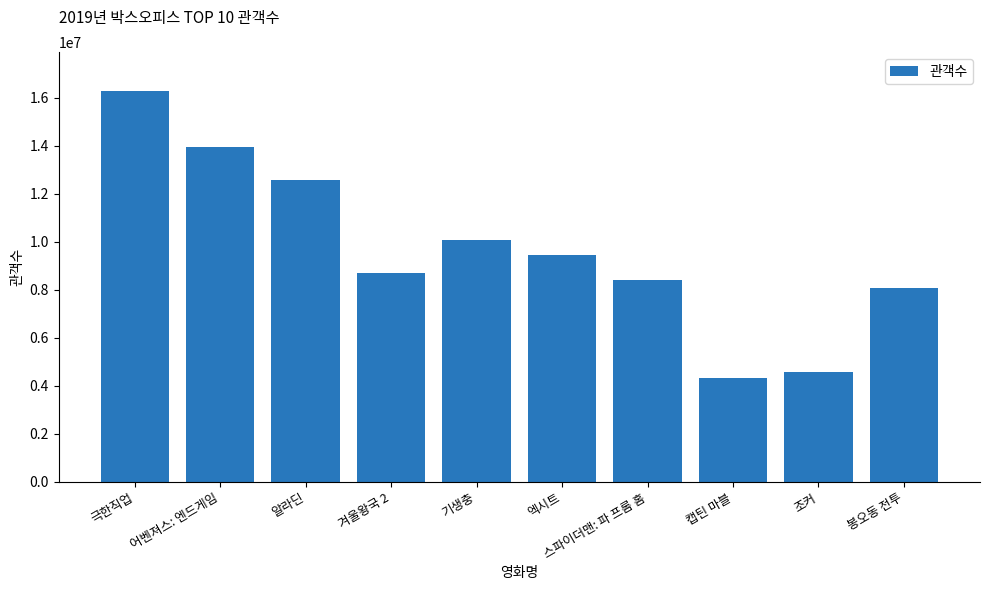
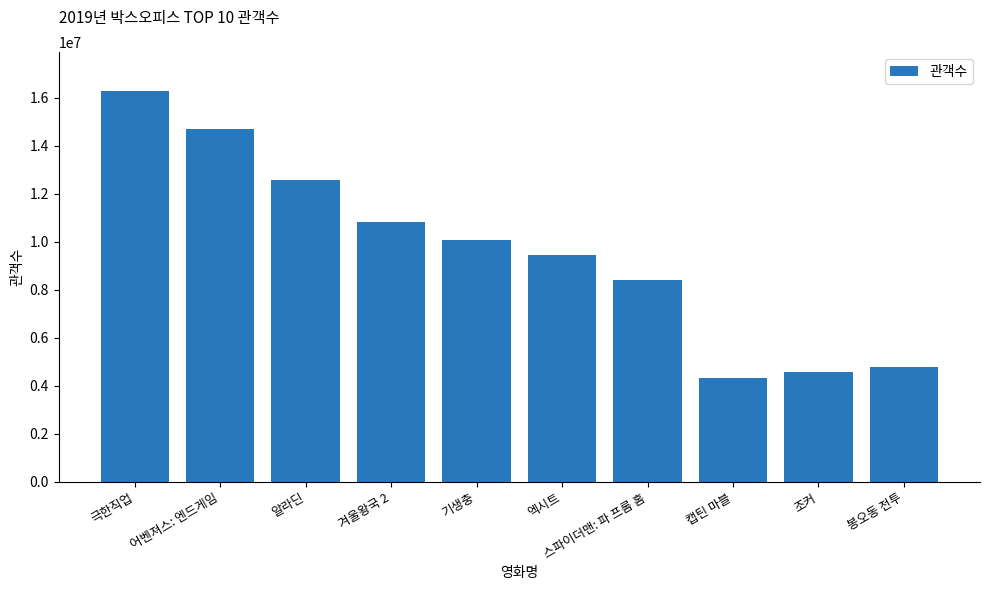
  {
    "극한직업": 16300000,
-   "어벤져스: 엔드게임": 13900000,
+   "어벤져스: 엔드게임": 14700000,
    "알라딘": 12600000,
-   "겨울왕국 2": 8700000,
+   "겨울왕국 2": 10800000,
    "기생충": 10100000,
    "엑시트": 9400000,
    "스파이더맨: 파 프롬 홈": 8400000,
    "캡틴 마블": 4300000,
    "조커": 4600000,
-   "봉오동 전투": 8100000
+   "봉오동 전투": 4800000
  }
